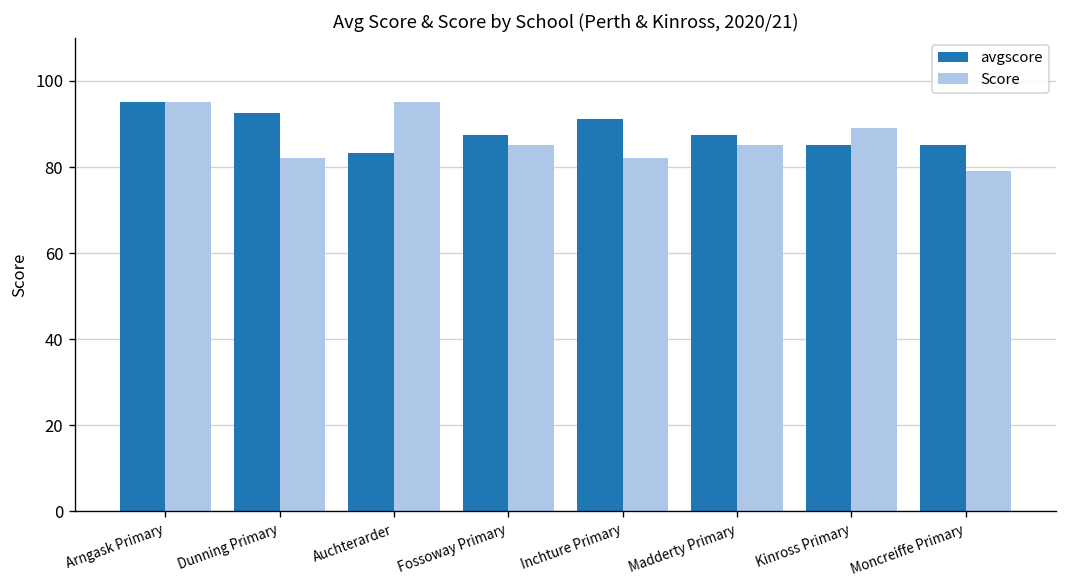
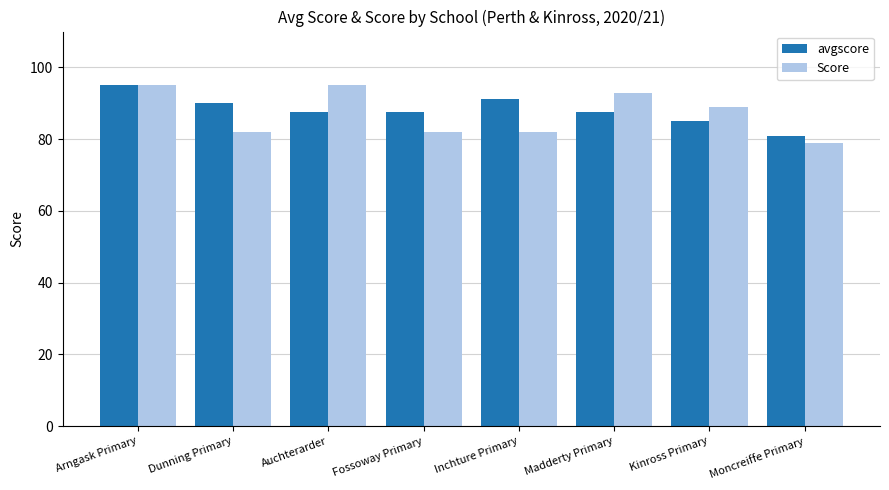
  {
    "avgscore": {
      "Arngask Primary": 95,
-     "Dunning Primary": 93,
-     "Auchterarder": 83,
+     "Dunning Primary": 90,
+     "Auchterarder": 88,
      "Fossoway Primary": 88,
      "Inchture Primary": 91,
      "Madderty Primary": 88,
      "Kinross Primary": 85,
-     "Moncreiffe Primary": 85
+     "Moncreiffe Primary": 81
    },
    "Score": {
      "Arngask Primary": 95,
      "Dunning Primary": 82,
      "Auchterarder": 95,
-     "Fossoway Primary": 85,
+     "Fossoway Primary": 82,
      "Inchture Primary": 82,
-     "Madderty Primary": 85,
+     "Madderty Primary": 93,
      "Kinross Primary": 89,
      "Moncreiffe Primary": 79
    }
  }
